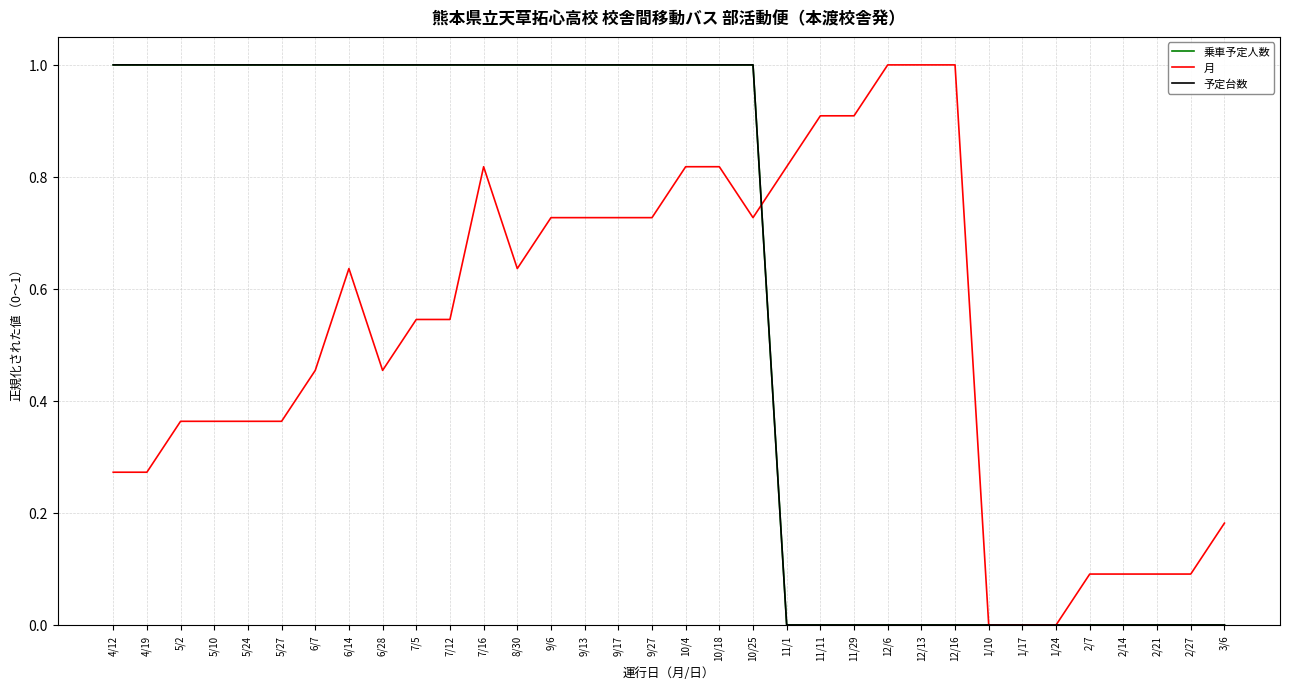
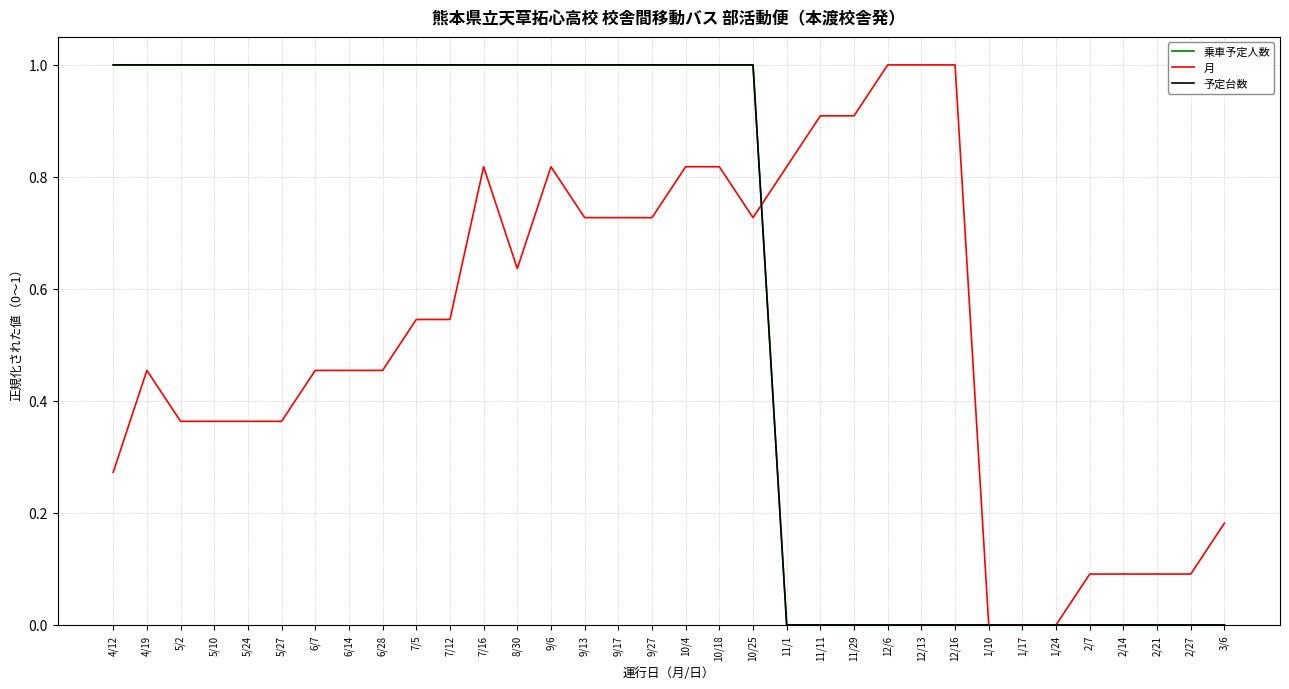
  {
    "予定台数": {
      "4/12": 1.00,
      "4/19": 1.00,
      "5/2": 1.00,
      "5/10": 1.00,
      "5/24": 1.00,
      "5/27": 1.00,
      "6/7": 1.00,
      "6/14": 1.00,
      "6/28": 1.00,
      "7/5": 1.00,
      "7/12": 1.00,
      "7/16": 1.00,
      "8/30": 1.00,
      "9/6": 1.00,
      "9/13": 1.00,
      "9/17": 1.00,
      "9/27": 1.00,
      "10/4": 1.00,
      "10/18": 1.00,
      "10/25": 1.00,
      "11/1": 0.00,
      "11/11": 0.00,
      "11/29": 0.00,
      "12/6": 0.00,
      "12/13": 0.00,
      "12/16": 0.00,
      "2/7": 0.00,
      "2/14": 0.00,
      "2/21": 0.00,
      "2/27": 0.00,
      "3/6": 0.00
    },
    "月": {
      "4/12": 0.27,
-     "4/19": 0.27,
+     "4/19": 0.45,
      "5/2": 0.36,
      "5/10": 0.36,
      "5/24": 0.36,
      "5/27": 0.36,
      "6/7": 0.45,
-     "6/14": 0.64,
+     "6/14": 0.45,
      "6/28": 0.45,
      "7/5": 0.55,
      "7/12": 0.55,
      "7/16": 0.82,
      "8/30": 0.64,
-     "9/6": 0.73,
+     "9/6": 0.82,
      "9/13": 0.73,
      "9/17": 0.73,
      "9/27": 0.73,
      "10/4": 0.82,
      "10/18": 0.82,
      "10/25": 0.73,
      "11/1": 0.82,
      "11/11": 0.91,
      "11/29": 0.91,
      "12/6": 1.00,
      "12/13": 1.00,
      "12/16": 1.00,
      "2/7": 0.09,
      "2/14": 0.09,
      "2/21": 0.09,
      "2/27": 0.09,
      "3/6": 0.18
    }
  }
